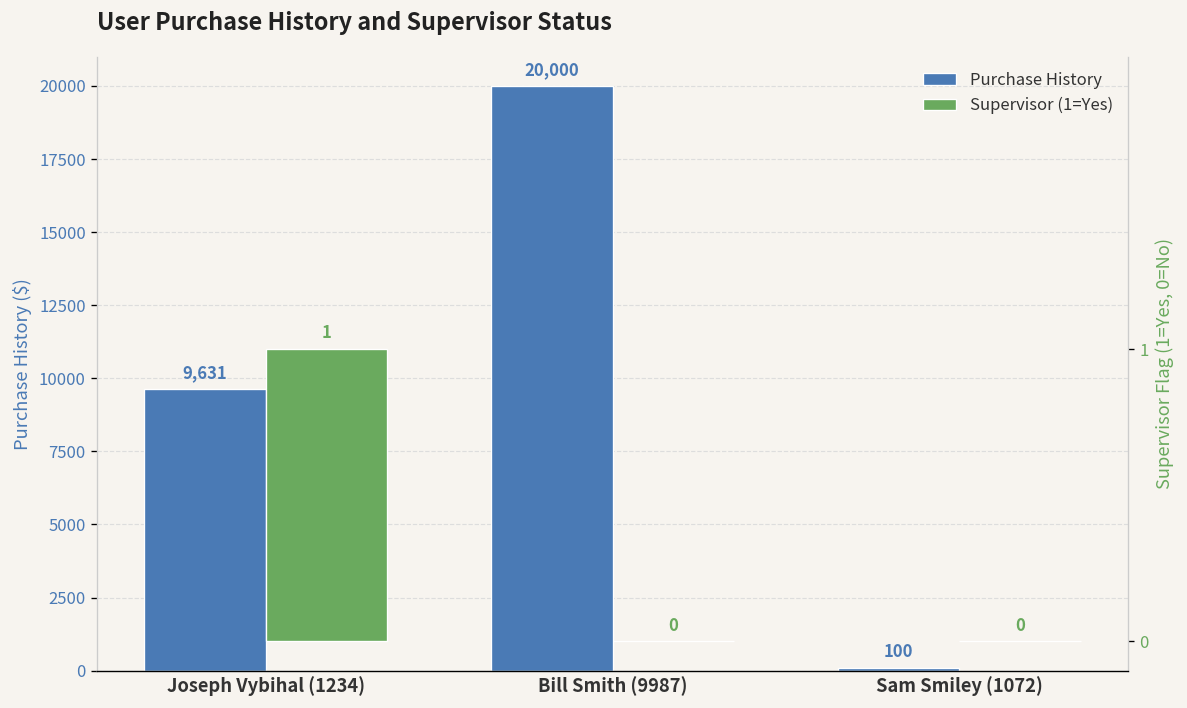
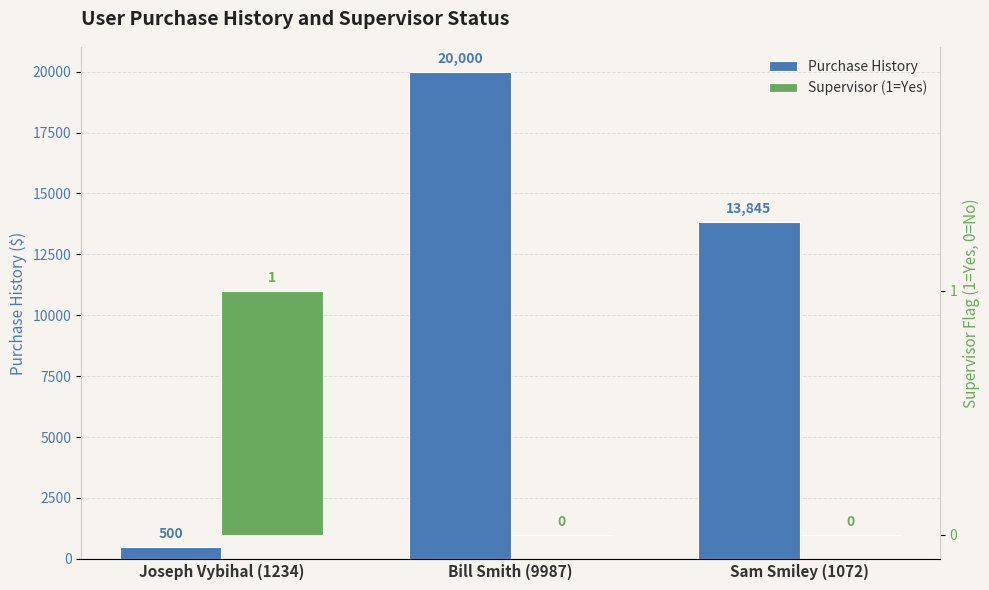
  {
    "Purchase History": {
-     "Joseph Vybihal (1234)": "9,631",
+     "Joseph Vybihal (1234)": "500",
      "Bill Smith (9987)": "20,000",
-     "Sam Smiley (1072)": "100"
+     "Sam Smiley (1072)": "13,845"
    },
    "Supervisor (1=Yes)": {
      "Joseph Vybihal (1234)": "1",
      "Bill Smith (9987)": "0",
      "Sam Smiley (1072)": "0"
    }
  }
